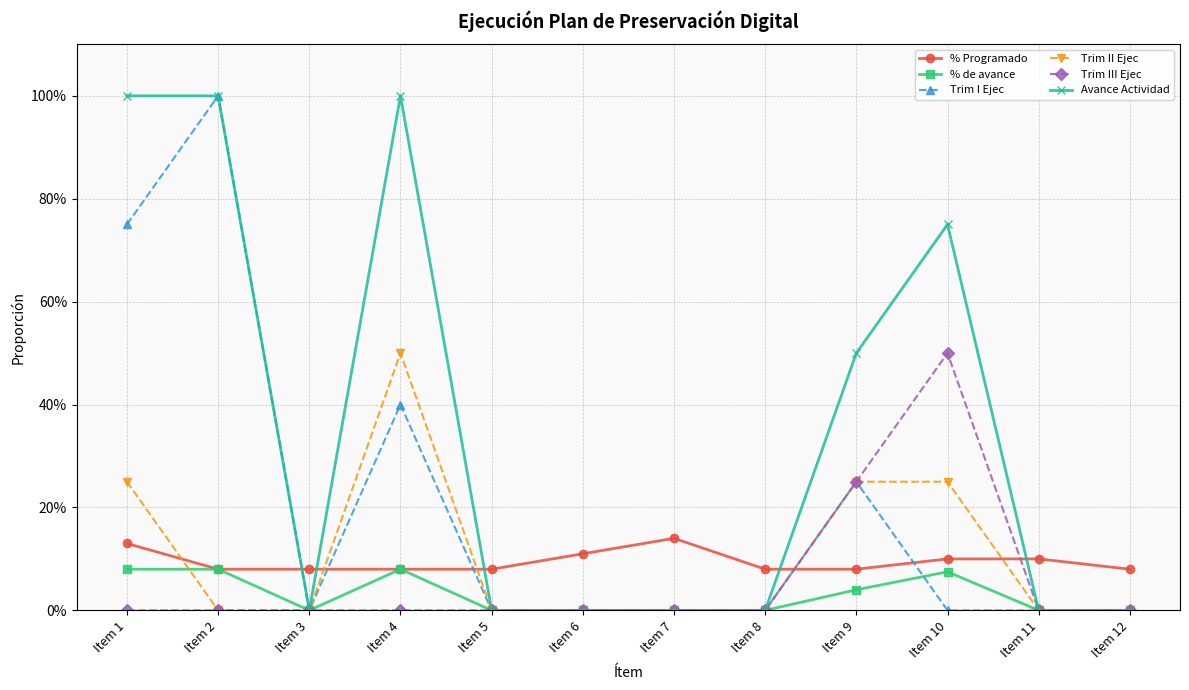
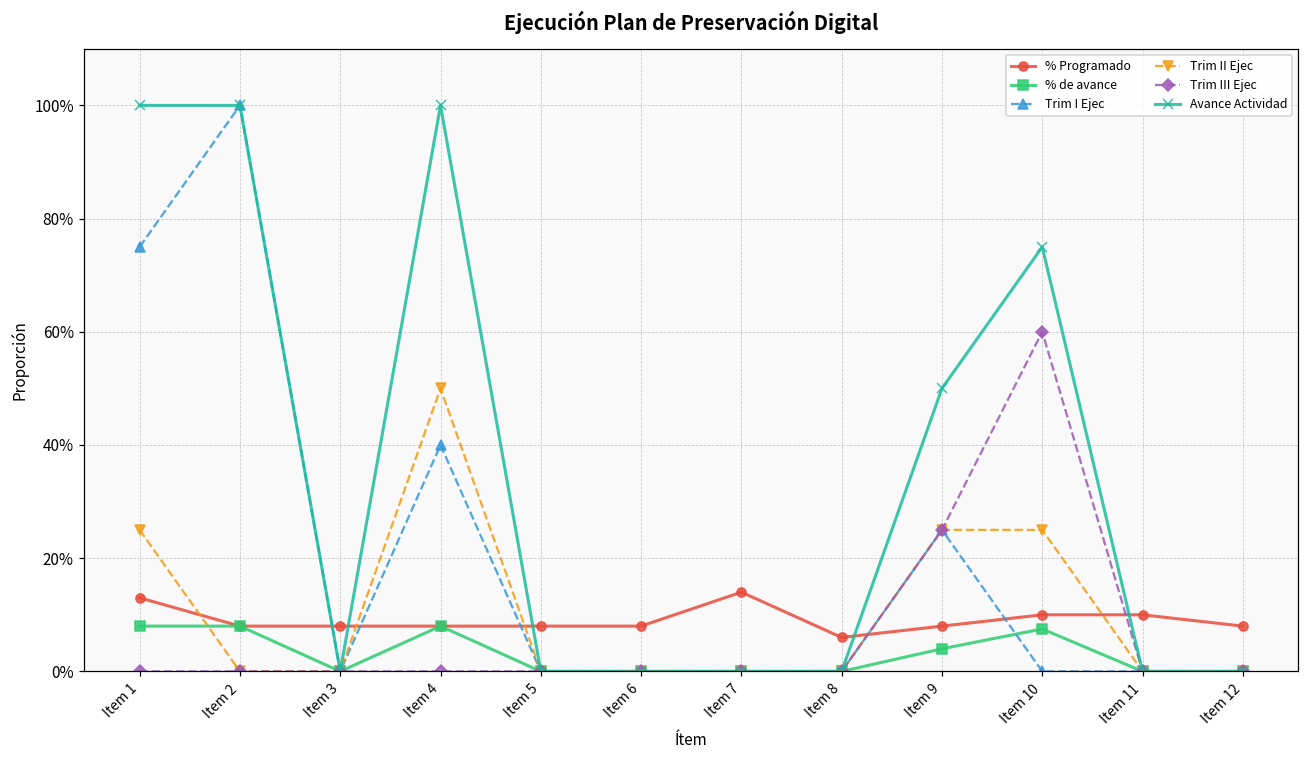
  {
    "% Programado": {
      "Item 1": "13%",
      "Item 3": "8%",
      "Item 5": "8%",
-     "Item 6": "11%",
+     "Item 6": "8%",
      "Item 7": "14%",
-     "Item 8": "8%",
+     "Item 8": "6%",
      "Item 9": "8%",
      "Item 10": "10%",
      "Item 11": "10%",
      "Item 12": "8%"
    },
    "Trim I Ejec": {
      "Item 1": "75%",
      "Item 4": "40%",
      "Item 10": "0%"
    },
    "Trim II Ejec": {
      "Item 1": "25%",
      "Item 4": "50%",
      "Item 10": "25%"
    },
    "Trim III Ejec": {
      "Item 1": "0%",
      "Item 4": "0%",
-     "Item 10": "50%"
+     "Item 10": "60%"
    }
  }
